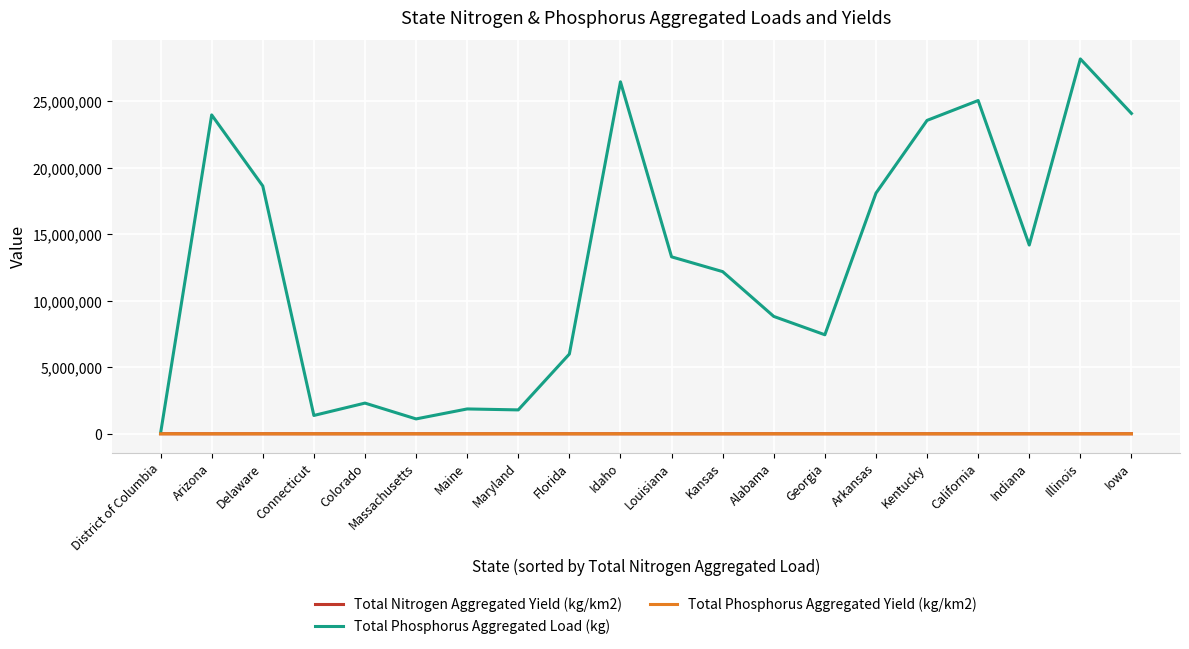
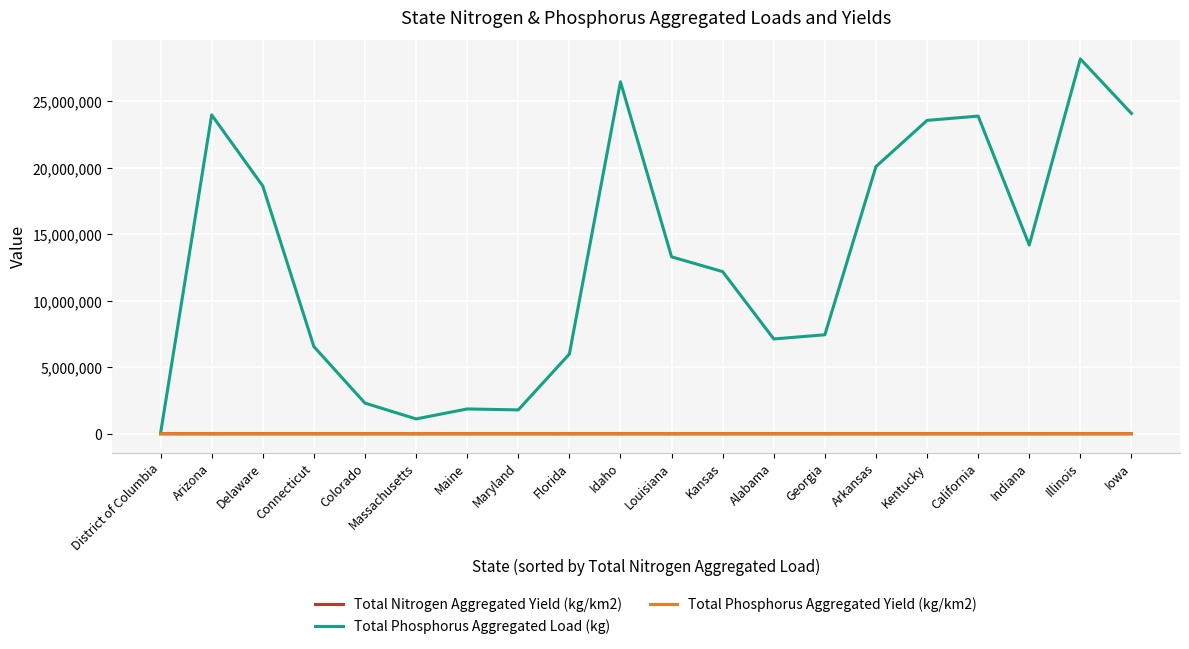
  {
    "Total Phosphorus Aggregated Yield (kg/km2)": {
      "Arizona": "0",
      "Delaware": "0",
      "Connecticut": "0",
      "Colorado": "0",
      "Massachusetts": "0",
      "Maine": "0",
      "Maryland": "0",
      "Florida": "0",
      "Idaho": "0",
      "Louisiana": "0",
      "Kansas": "0",
      "Alabama": "0",
      "Georgia": "0",
      "Arkansas": "0",
      "Kentucky": "0",
      "California": "0",
      "Indiana": "0",
      "Illinois": "0",
      "Iowa": "0"
    },
    "Total Phosphorus Aggregated Load (kg)": {
      "Arizona": "24,000,000",
      "Delaware": "18,600,000",
-     "Connecticut": "1,400,000",
+     "Connecticut": "6,600,000",
      "Colorado": "2,300,000",
      "Massachusetts": "1,100,000",
      "Maine": "1,900,000",
      "Maryland": "1,800,000",
      "Florida": "6,000,000",
      "Idaho": "26,500,000",
      "Louisiana": "13,300,000",
      "Kansas": "12,200,000",
-     "Alabama": "8,800,000",
+     "Alabama": "7,100,000",
      "Georgia": "7,500,000",
-     "Arkansas": "18,100,000",
+     "Arkansas": "20,100,000",
      "Kentucky": "23,600,000",
-     "California": "25,100,000",
+     "California": "23,900,000",
      "Indiana": "14,200,000",
      "Illinois": "28,200,000",
      "Iowa": "24,100,000"
    }
  }
